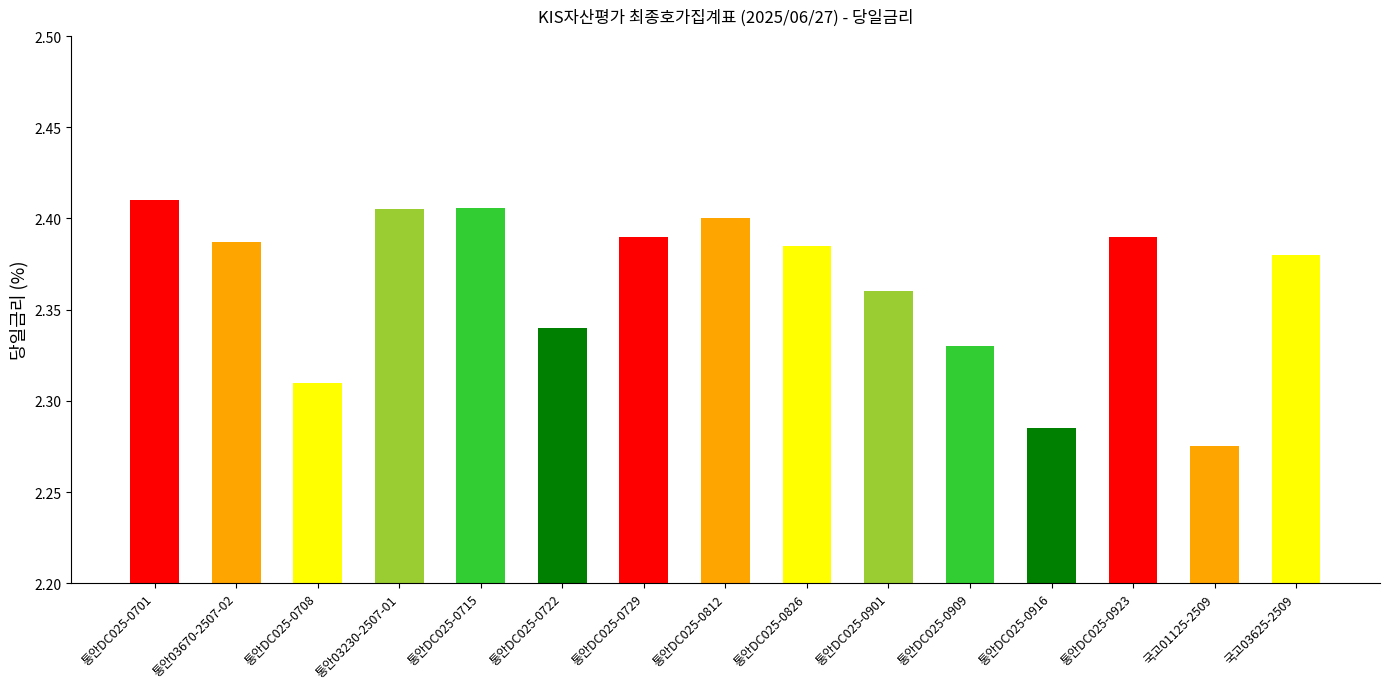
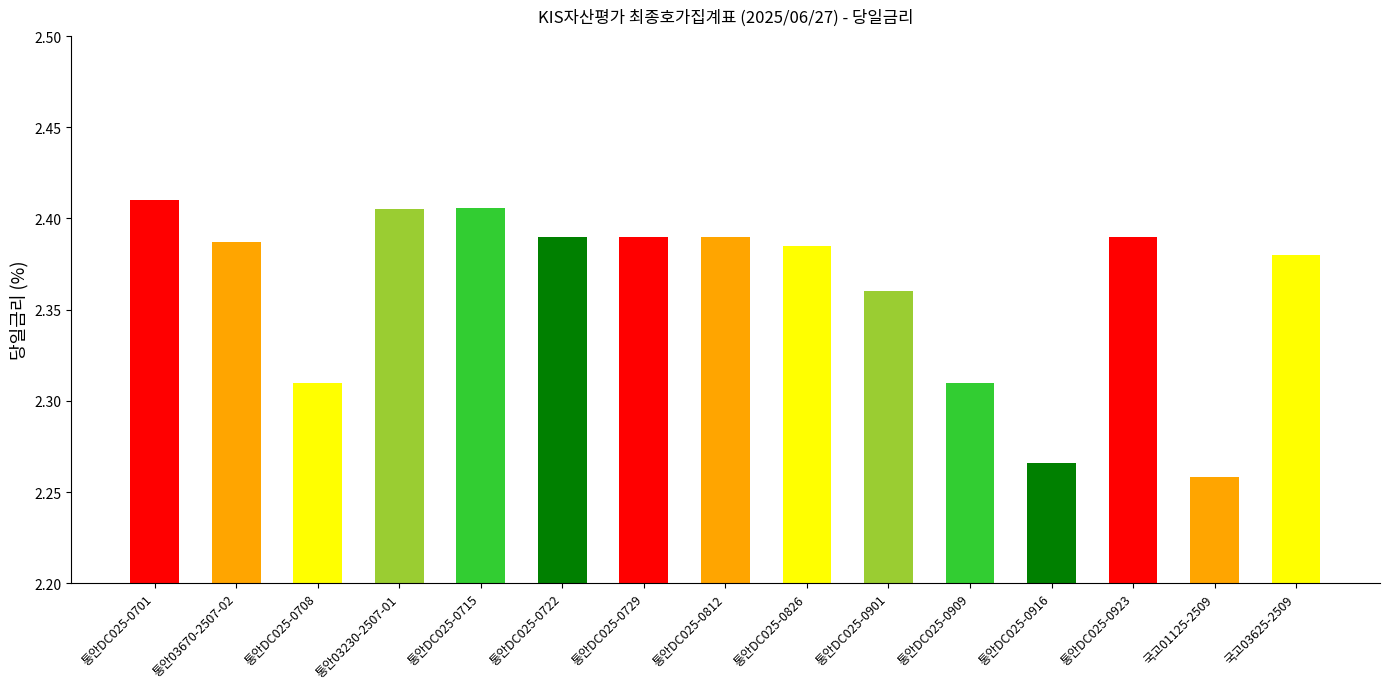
  {
    "통안DC025-0701": 2.410,
    "통안03670-2507-02": 2.387,
    "통안DC025-0708": 2.310,
    "통안03230-2507-01": 2.405,
    "통안DC025-0715": 2.406,
-   "통안DC025-0722": 2.34,
+   "통안DC025-0722": 2.39,
    "통안DC025-0729": 2.390,
-   "통안DC025-0812": 2.40,
+   "통안DC025-0812": 2.39,
    "통안DC025-0826": 2.385,
    "통안DC025-0901": 2.360,
-   "통안DC025-0909": 2.33,
-   "통안DC025-0916": 2.285,
+   "통안DC025-0909": 2.31,
+   "통안DC025-0916": 2.266,
    "통안DC025-0923": 2.390,
-   "국고01125-2509": 2.275,
+   "국고01125-2509": 2.258,
    "국고03625-2509": 2.380
  }
